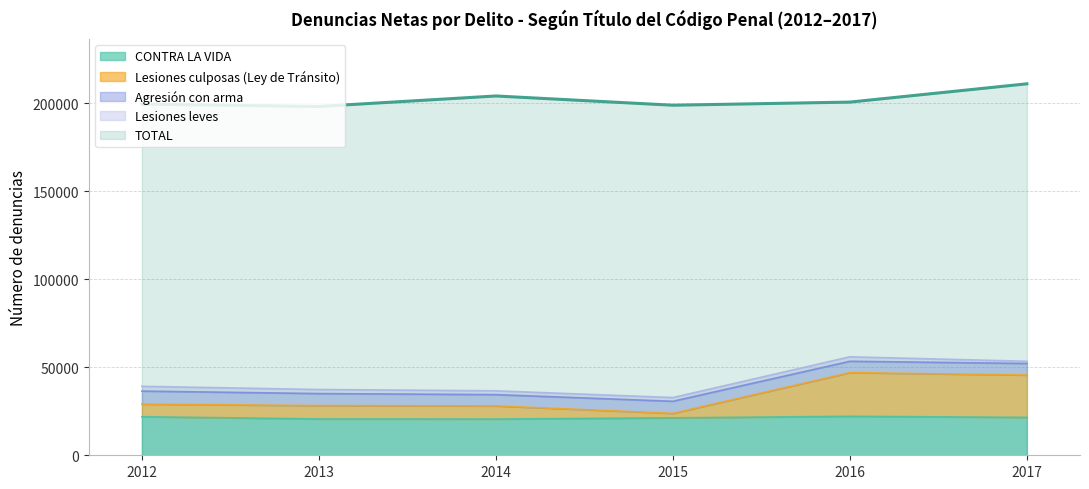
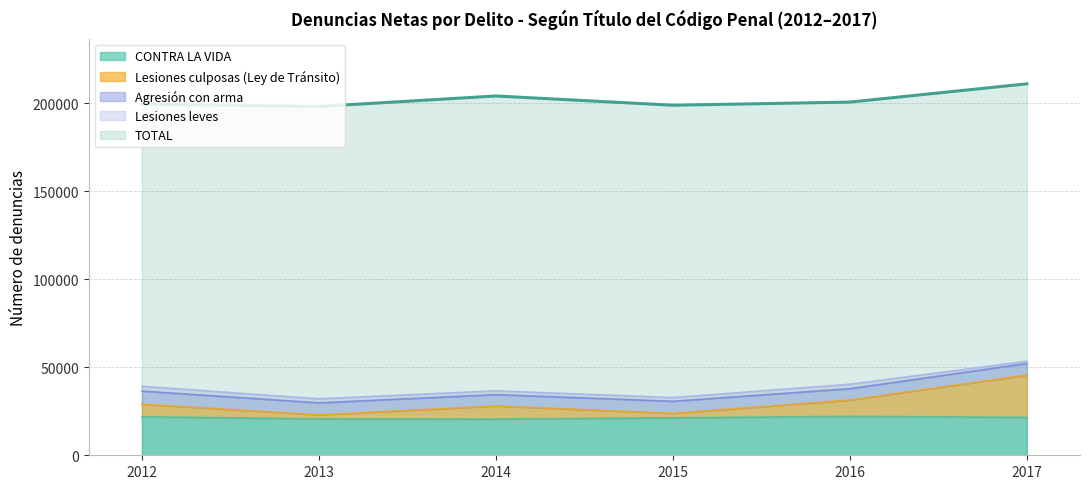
  {
    "Lesiones culposas (Ley de Tránsito)": {
      "2012": 7000,
-     "2013": 8000,
+     "2013": 2000,
      "2014": 7000,
      "2015": 3000,
-     "2016": 25000,
+     "2016": 9000,
      "2017": 24000
    }
  }
